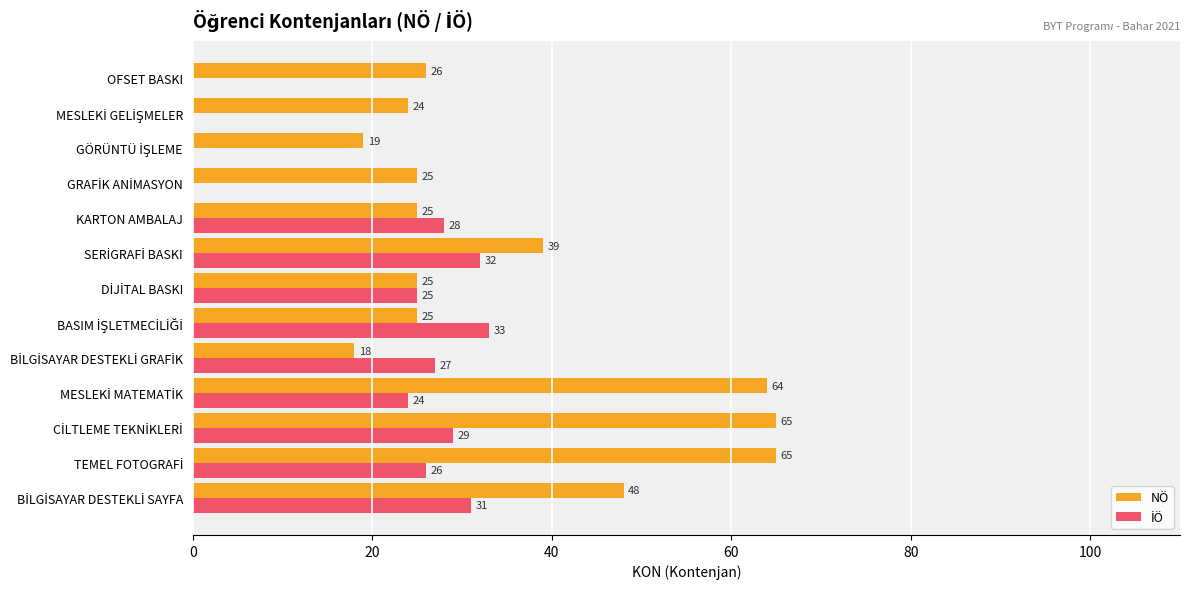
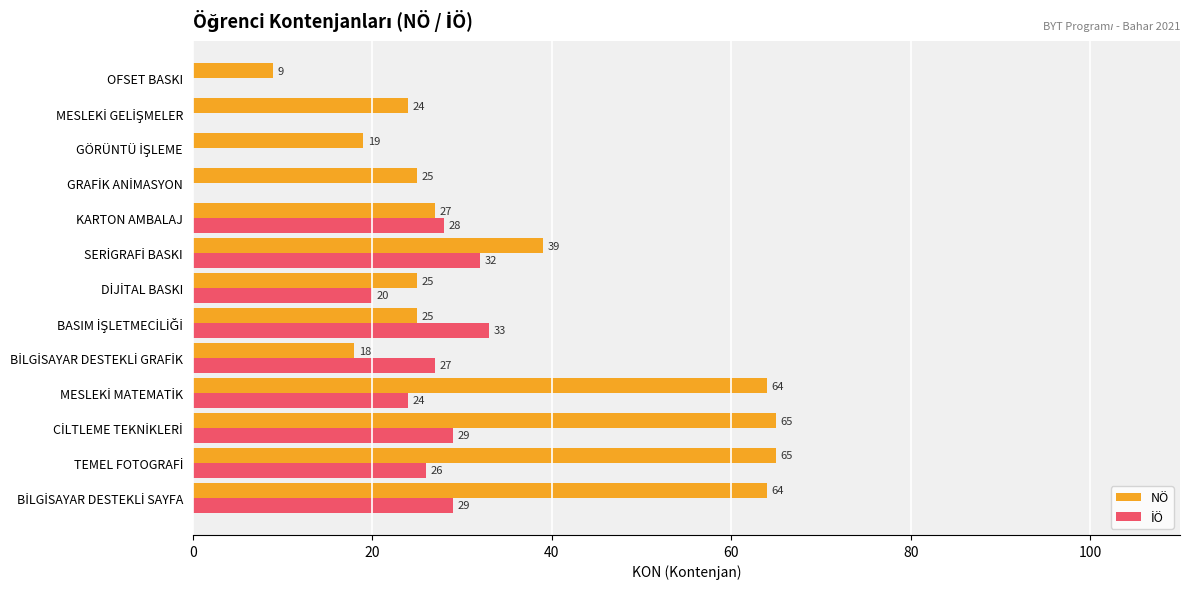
  {
    "NÖ": {
-     "OFSET BASKI": 26,
+     "OFSET BASKI": 9,
      "MESLEKİ GELİŞMELER": 24,
      "GÖRÜNTÜ İŞLEME": 19,
      "GRAFİK ANİMASYON": 25,
-     "KARTON AMBALAJ": 25,
+     "KARTON AMBALAJ": 27,
      "SERİGRAFİ BASKI": 39,
      "DİJİTAL BASKI": 25,
      "BASIM İŞLETMECİLİĞİ": 25,
      "BİLGİSAYAR DESTEKLİ GRAFİK": 18,
      "MESLEKİ MATEMATİK": 64,
      "CİLTLEME TEKNİKLERİ": 65,
      "TEMEL FOTOGRAFİ": 65,
-     "BİLGİSAYAR DESTEKLİ SAYFA": 48
+     "BİLGİSAYAR DESTEKLİ SAYFA": 64
    },
    "İÖ": {
      "KARTON AMBALAJ": 28,
      "SERİGRAFİ BASKI": 32,
-     "DİJİTAL BASKI": 25,
+     "DİJİTAL BASKI": 20,
      "BASIM İŞLETMECİLİĞİ": 33,
      "BİLGİSAYAR DESTEKLİ GRAFİK": 27,
      "MESLEKİ MATEMATİK": 24,
      "CİLTLEME TEKNİKLERİ": 29,
      "TEMEL FOTOGRAFİ": 26,
-     "BİLGİSAYAR DESTEKLİ SAYFA": 31
+     "BİLGİSAYAR DESTEKLİ SAYFA": 29
    }
  }
